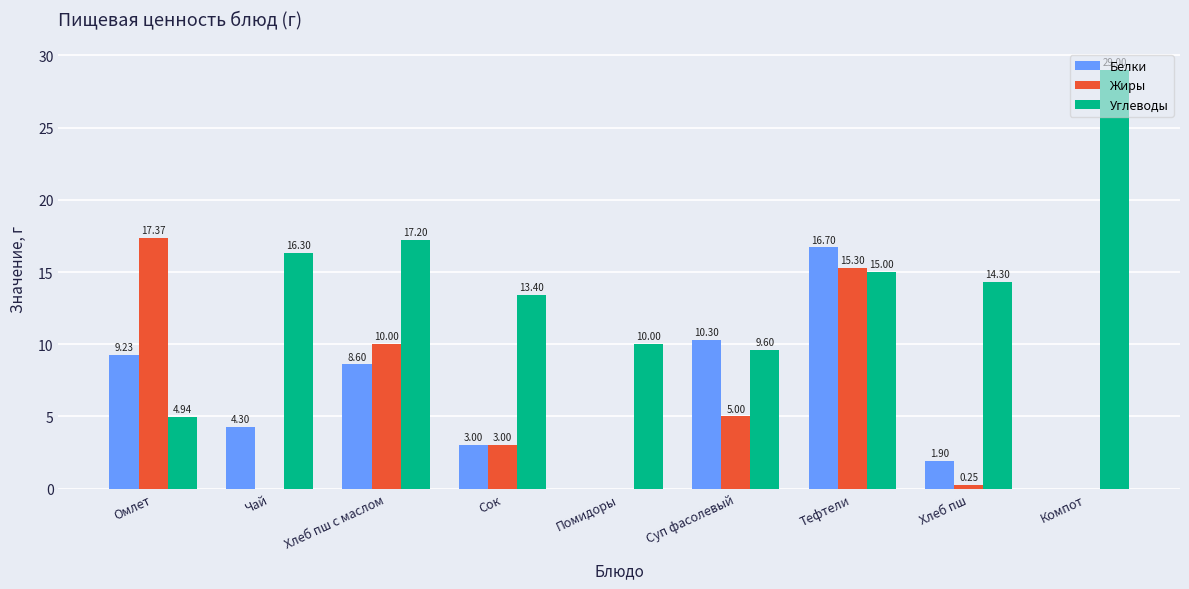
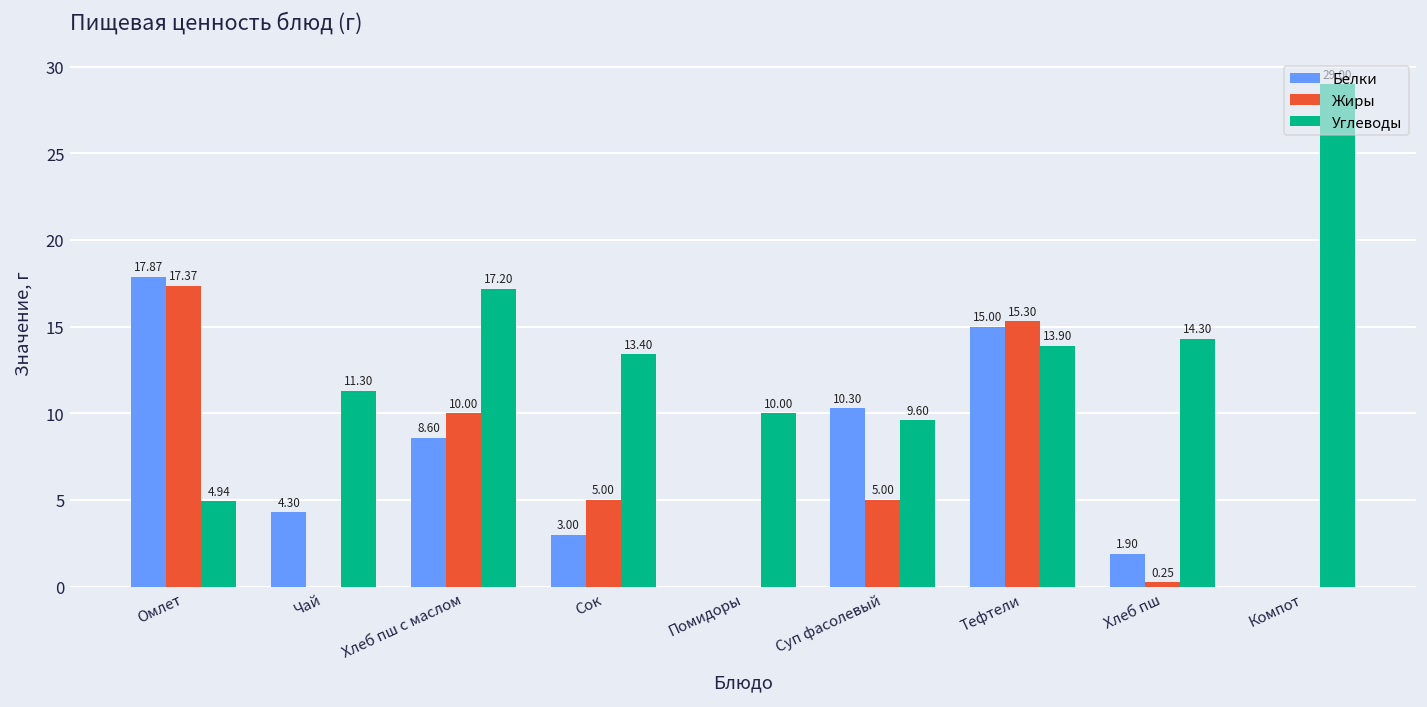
  {
    "Белки": {
-     "Омлет": 9.23,
+     "Омлет": 17.87,
      "Чай": 4.30,
      "Хлеб пш с маслом": 8.60,
      "Сок": 3.00,
      "Суп фасолевый": 10.30,
-     "Тефтели": 16.70,
+     "Тефтели": 15.00,
      "Хлеб пш": 1.90
    },
    "Жиры": {
      "Омлет": 17.37,
      "Хлеб пш с маслом": 10.00,
-     "Сок": 3.00,
+     "Сок": 5.00,
      "Суп фасолевый": 5.00,
      "Тефтели": 15.30,
      "Хлеб пш": 0.25
    },
    "Углеводы": {
      "Омлет": 4.94,
-     "Чай": 16.30,
+     "Чай": 11.30,
      "Хлеб пш с маслом": 17.20,
      "Сок": 13.40,
      "Помидоры": 10.00,
      "Суп фасолевый": 9.60,
-     "Тефтели": 15.00,
+     "Тефтели": 13.90,
      "Хлеб пш": 14.30
    }
  }
